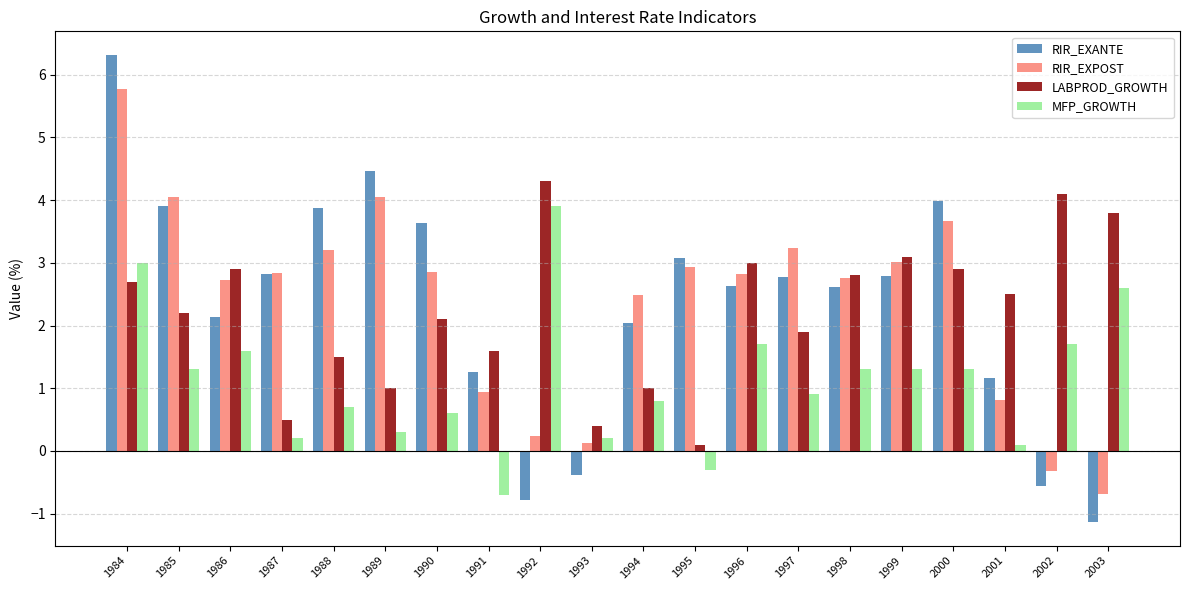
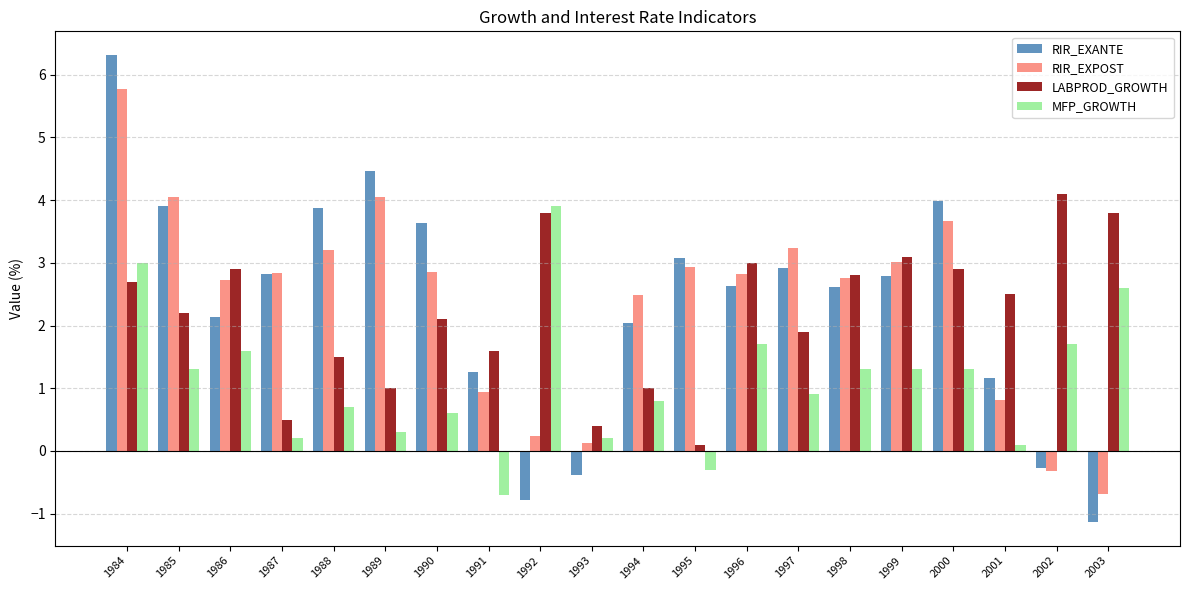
  {
    "RIR_EXANTE": {
      "1984": 6.3,
      "1985": 3.9,
      "1986": 2.1,
      "1987": 2.8,
      "1988": 3.9,
      "1989": 4.5,
      "1990": 3.6,
      "1991": 1.3,
      "1992": -0.8,
      "1993": -0.4,
      "1994": 2.0,
      "1995": 3.1,
      "1996": 2.6,
-     "1997": 2.8,
+     "1997": 2.9,
      "1998": 2.6,
      "1999": 2.8,
      "2000": 4.0,
      "2001": 1.2,
-     "2002": -0.6,
+     "2002": -0.3,
      "2003": -1.1
    },
    "RIR_EXPOST": {
      "1984": 5.8,
      "1985": 4.1,
      "1986": 2.7,
      "1987": 2.8,
      "1988": 3.2,
      "1989": 4.1,
      "1990": 2.9,
      "1991": 0.9,
      "1992": 0.2,
      "1993": 0.1,
      "1994": 2.5,
      "1995": 2.9,
      "1996": 2.8,
      "1997": 3.2,
      "1998": 2.8,
      "1999": 3.0,
      "2000": 3.7,
      "2001": 0.8,
      "2002": -0.3,
      "2003": -0.7
    },
    "LABPROD_GROWTH": {
      "1984": 2.7,
      "1985": 2.2,
      "1986": 2.9,
      "1987": 0.5,
      "1988": 1.5,
      "1989": 1.0,
      "1990": 2.1,
      "1991": 1.6,
-     "1992": 4.3,
+     "1992": 3.8,
      "1993": 0.4,
      "1994": 1.0,
      "1995": 0.1,
      "1996": 3.0,
      "1997": 1.9,
      "1998": 2.8,
      "1999": 3.1,
      "2000": 2.9,
      "2001": 2.5,
      "2002": 4.1,
      "2003": 3.8
    },
    "MFP_GROWTH": {
      "1984": 3.0,
      "1985": 1.3,
      "1986": 1.6,
      "1987": 0.2,
      "1988": 0.7,
      "1989": 0.3,
      "1990": 0.6,
      "1991": -0.7,
      "1992": 3.9,
      "1993": 0.2,
      "1994": 0.8,
      "1995": -0.3,
      "1996": 1.7,
      "1997": 0.9,
      "1998": 1.3,
      "1999": 1.3,
      "2000": 1.3,
      "2001": 0.1,
      "2002": 1.7,
      "2003": 2.6
    }
  }
